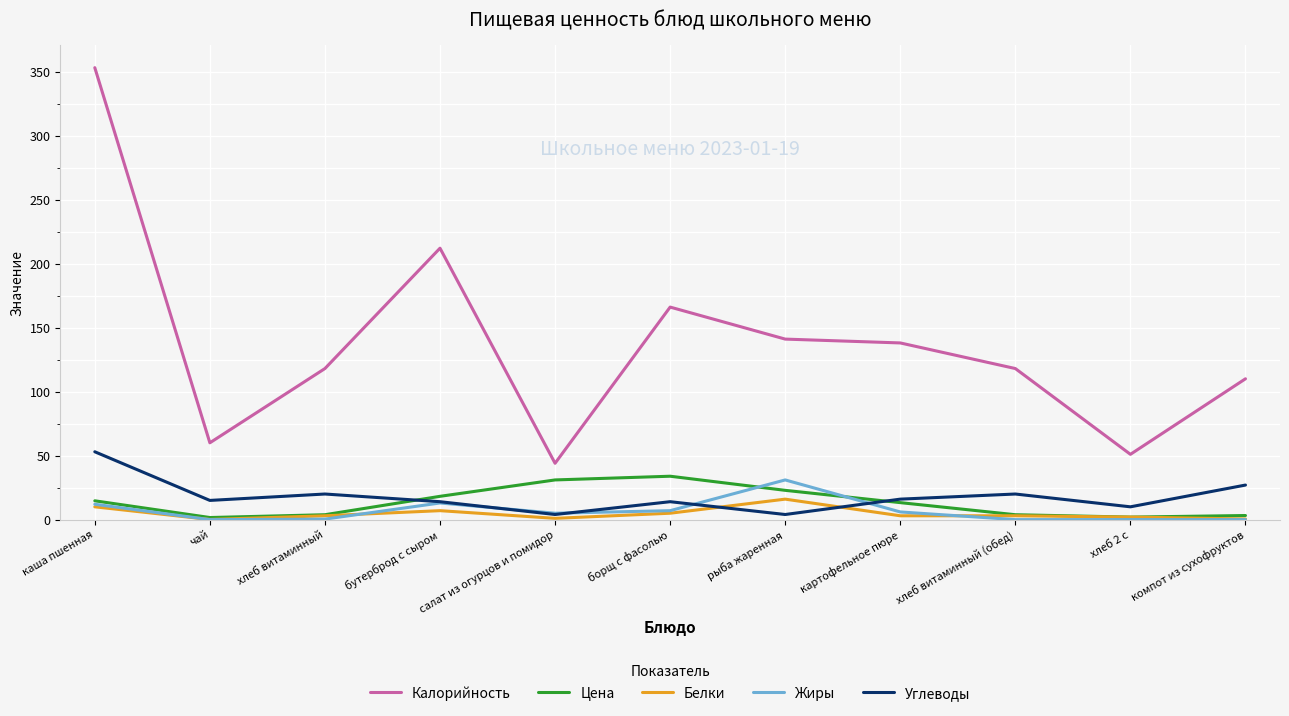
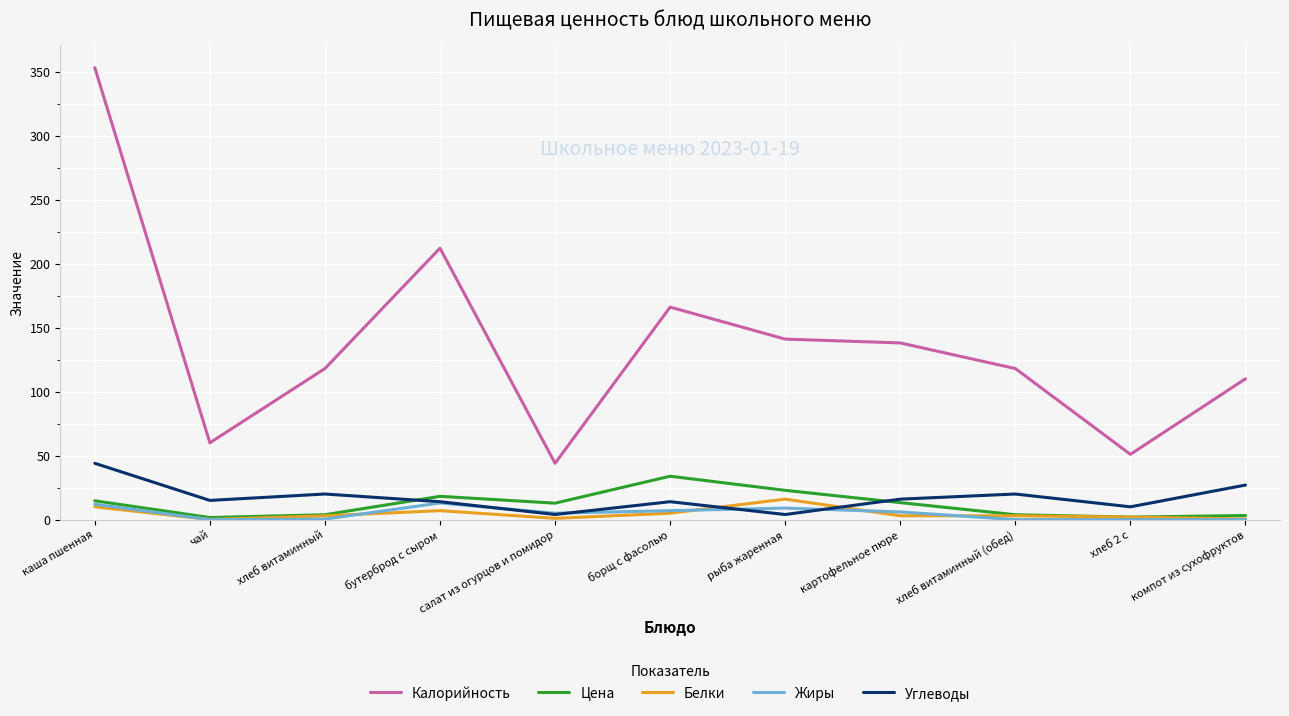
  {
    "Калорийность": {
      "каша пшенная": 353,
      "чай": 60,
      "хлеб витаминный": 118,
      "бутерброд с сыром": 212,
      "салат из огурцов и помидор": 44,
      "борщ с фасолью": 166,
      "рыба жаренная": 141,
      "картофельное пюре": 138,
      "хлеб витаминный (обед)": 118,
      "хлеб 2 с": 51,
      "компот из сухофруктов": 110
    },
    "Цена": {
      "каша пшенная": 15,
      "бутерброд с сыром": 18,
-     "салат из огурцов и помидор": 31,
+     "салат из огурцов и помидор": 13,
      "борщ с фасолью": 34,
      "рыба жаренная": 23,
      "картофельное пюре": 13,
      "компот из сухофруктов": 3
    },
    "Белки": {
      "каша пшенная": 10,
      "бутерброд с сыром": 7,
      "салат из огурцов и помидор": 1,
      "борщ с фасолью": 5,
      "рыба жаренная": 16,
      "картофельное пюре": 3
    },
    "Жиры": {
      "каша пшенная": 12,
      "хлеб витаминный": 0,
      "борщ с фасолью": 7,
-     "рыба жаренная": 31,
+     "рыба жаренная": 9,
      "картофельное пюре": 6,
      "хлеб витаминный (обед)": 0
    },
    "Углеводы": {
-     "каша пшенная": 53,
+     "каша пшенная": 44,
      "чай": 15,
      "хлеб витаминный": 20,
      "борщ с фасолью": 14,
      "рыба жаренная": 4,
      "картофельное пюре": 16,
      "хлеб витаминный (обед)": 20,
      "хлеб 2 с": 10,
      "компот из сухофруктов": 27
    }
  }
